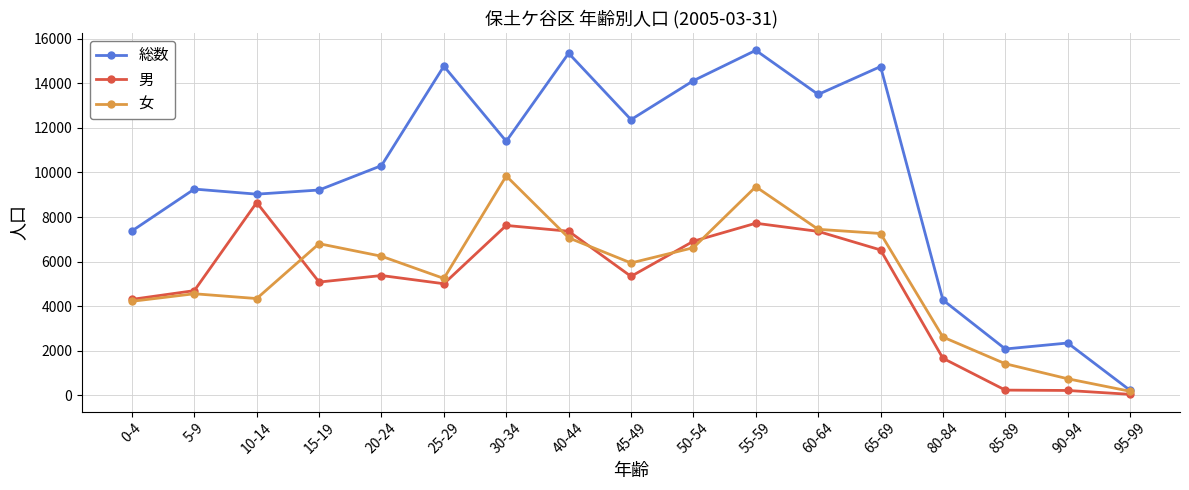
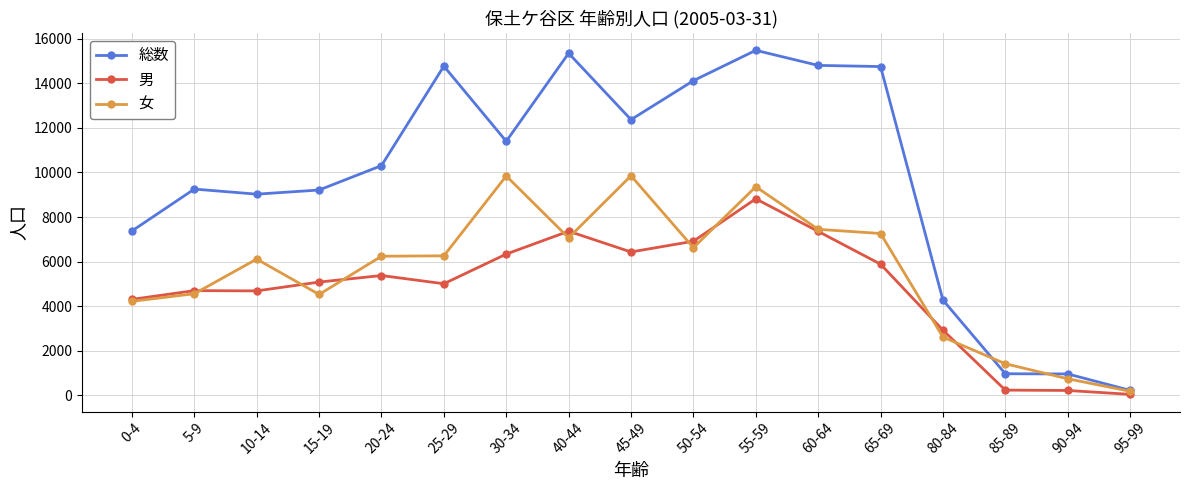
  {
    "総数": {
      "0-4": 7400,
      "5-9": 9300,
      "10-14": 9000,
      "15-19": 9200,
      "20-24": 10300,
      "25-29": 14800,
      "30-34": 11400,
      "40-44": 15400,
      "45-49": 12400,
      "50-54": 14100,
      "55-59": 15500,
-     "60-64": 13500,
+     "60-64": 14800,
      "65-69": 14800,
      "80-84": 4300,
-     "85-89": 2100,
-     "90-94": 2300
+     "85-89": 1000,
+     "90-94": 1000
    },
    "男": {
      "5-9": 4700,
-     "10-14": 8700,
+     "10-14": 4700,
      "15-19": 5100,
      "20-24": 5400,
      "25-29": 5000,
-     "30-34": 7600,
+     "30-34": 6300,
      "40-44": 7400,
-     "45-49": 5300,
+     "45-49": 6400,
      "50-54": 6900,
-     "55-59": 7700,
-     "65-69": 6500,
-     "80-84": 1700,
+     "55-59": 8800,
+     "65-69": 5900,
+     "80-84": 2900,
      "85-89": 200,
      "90-94": 200,
      "95-99": 0
    },
    "女": {
      "5-9": 4600,
-     "10-14": 4300,
-     "15-19": 6800,
+     "10-14": 6100,
+     "15-19": 4500,
      "20-24": 6200,
-     "25-29": 5200,
+     "25-29": 6300,
      "30-34": 9800,
      "40-44": 7100,
-     "45-49": 5900,
+     "45-49": 9900,
      "50-54": 6600,
      "55-59": 9400,
      "65-69": 7300,
      "80-84": 2600,
      "85-89": 1400,
      "90-94": 700
    }
  }
